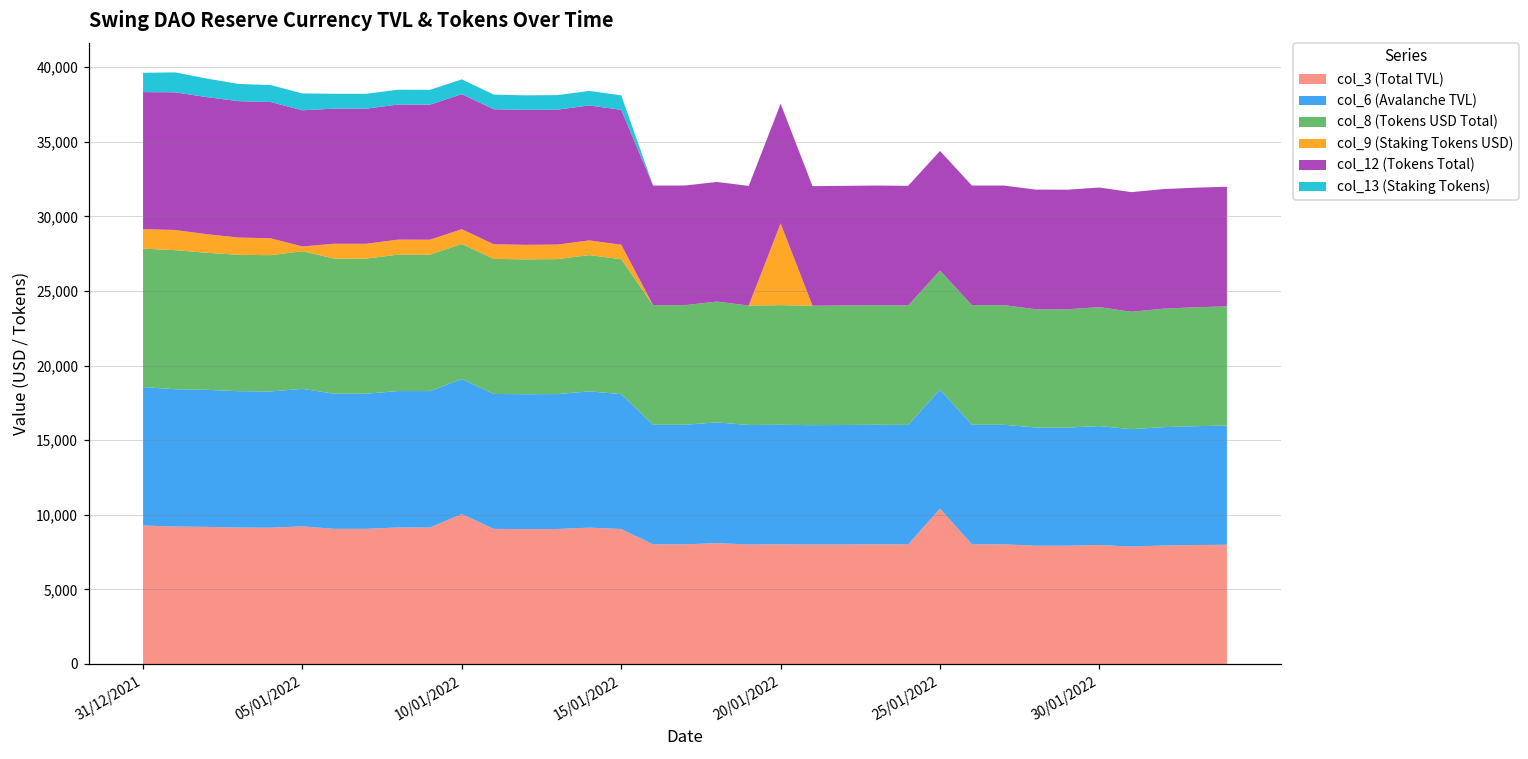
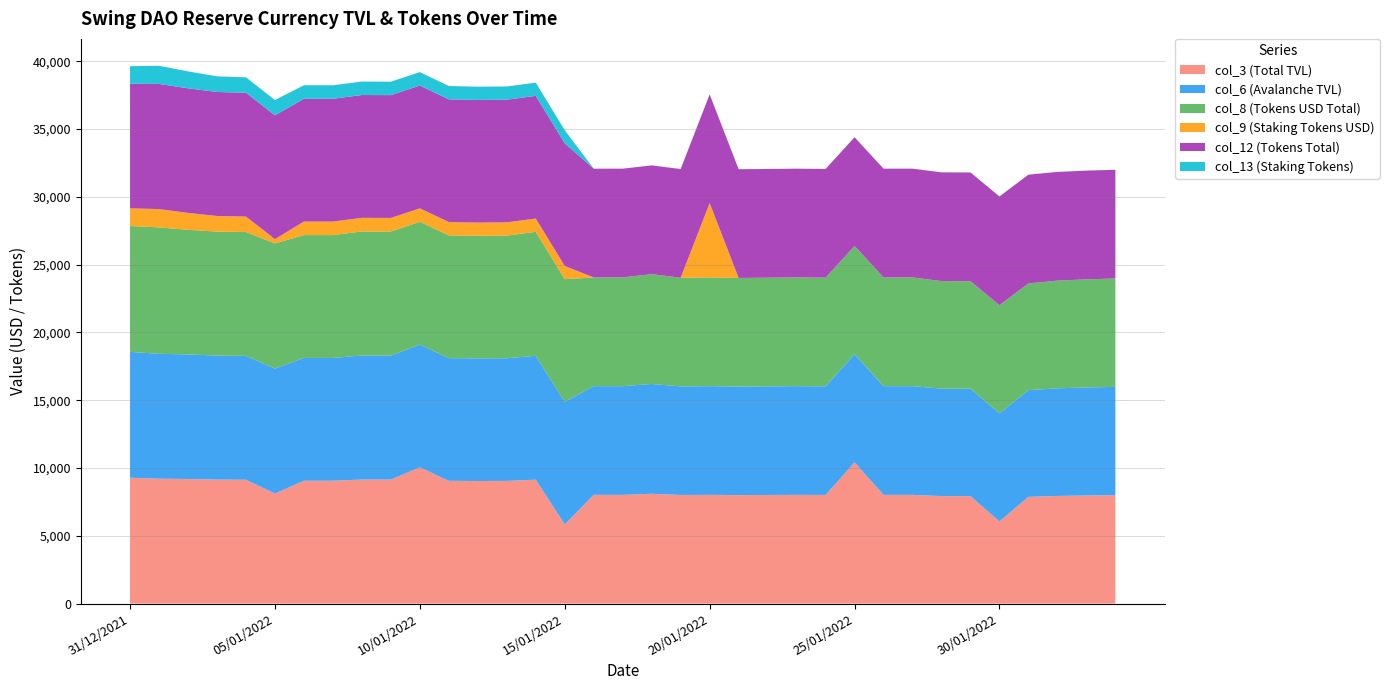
  {
    "col_3 (Total TVL)": {
      "31/12/2021": "9,300",
-     "05/01/2022": "9,200",
+     "05/01/2022": "8,100",
      "10/01/2022": "10,000",
-     "15/01/2022": "9,000",
+     "15/01/2022": "5,800",
      "20/01/2022": "8,000",
      "25/01/2022": "10,400",
-     "30/01/2022": "8,000"
+     "30/01/2022": "6,100"
    },
    "col_8 (Tokens USD Total)": {
      "31/12/2021": "9,300",
      "05/01/2022": "9,200",
      "10/01/2022": "9,100",
      "15/01/2022": "9,000",
      "20/01/2022": "8,000"
    },
    "col_9 (Staking Tokens USD)": {
      "31/12/2021": "1,300",
      "05/01/2022": "300",
      "10/01/2022": "1,000",
      "15/01/2022": "1,000",
      "20/01/2022": "5,500"
    },
    "col_12 (Tokens Total)": {
      "31/12/2021": "9,200",
      "05/01/2022": "9,100",
      "10/01/2022": "9,100",
      "15/01/2022": "9,000"
    }
  }
